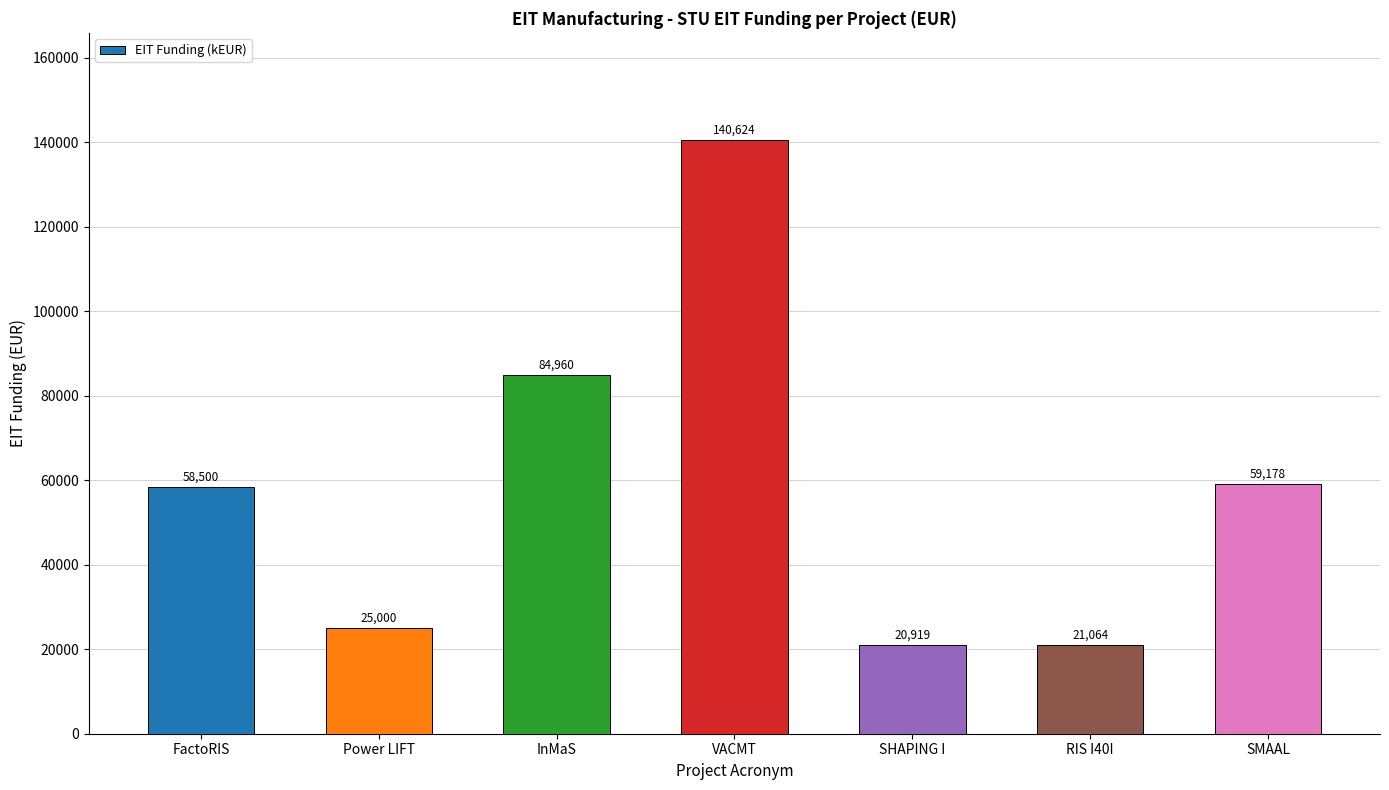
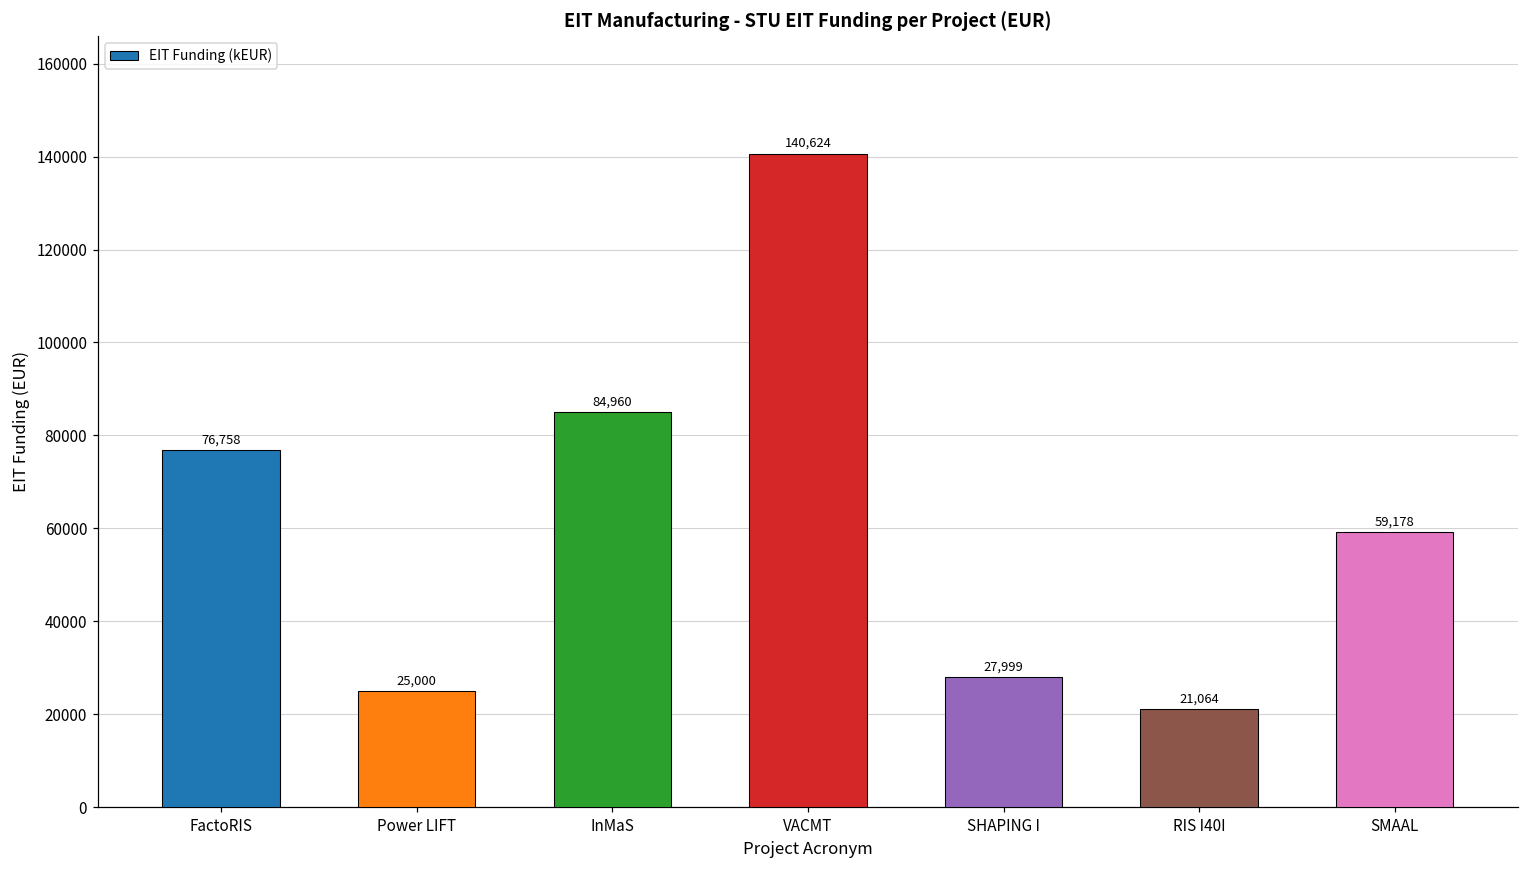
  {
-   "FactoRIS": "58,500",
+   "FactoRIS": "76,758",
    "Power LIFT": "25,000",
    "InMaS": "84,960",
    "VACMT": "140,624",
-   "SHAPING I": "20,919",
+   "SHAPING I": "27,999",
    "RIS I40I": "21,064",
    "SMAAL": "59,178"
  }
